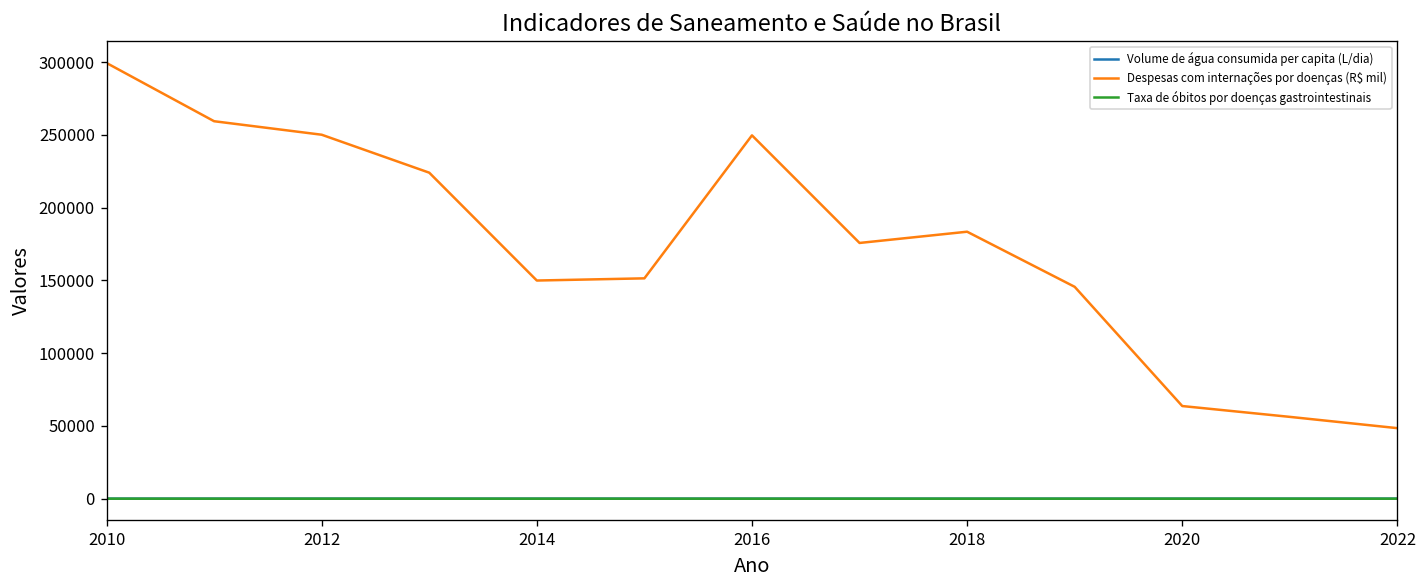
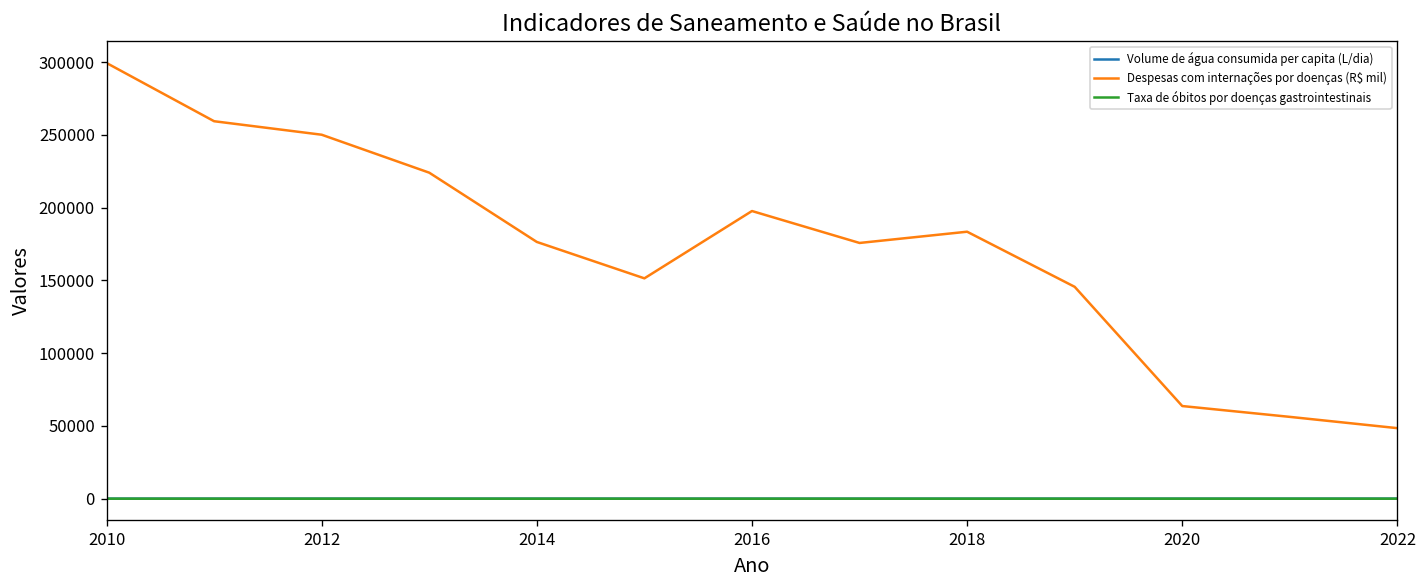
  {
    "Taxa de óbitos por doenças gastrointestinais": {
      "2010": 0,
      "2012": 0,
      "2014": 0,
      "2016": 0,
      "2018": 0,
      "2020": 0,
      "2022": 0
    },
    "Despesas com internações por doenças (R$ mil)": {
      "2010": 299000,
      "2012": 250000,
-     "2014": 150000,
-     "2016": 250000,
+     "2014": 176000,
+     "2016": 198000,
      "2018": 183000,
      "2020": 64000,
      "2022": 48000
    }
  }
